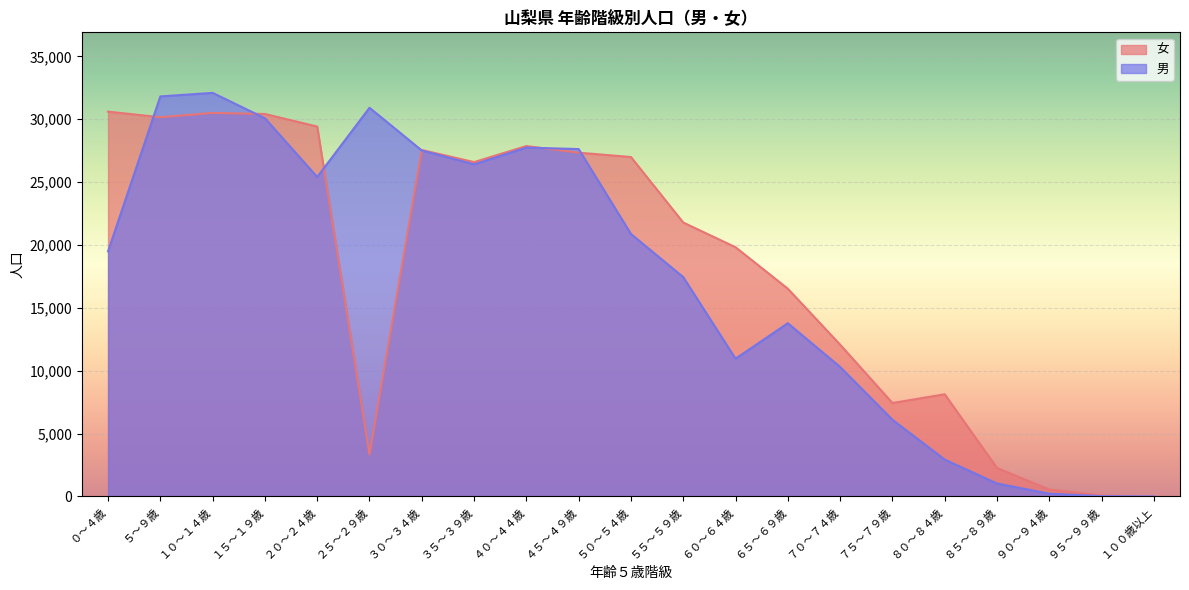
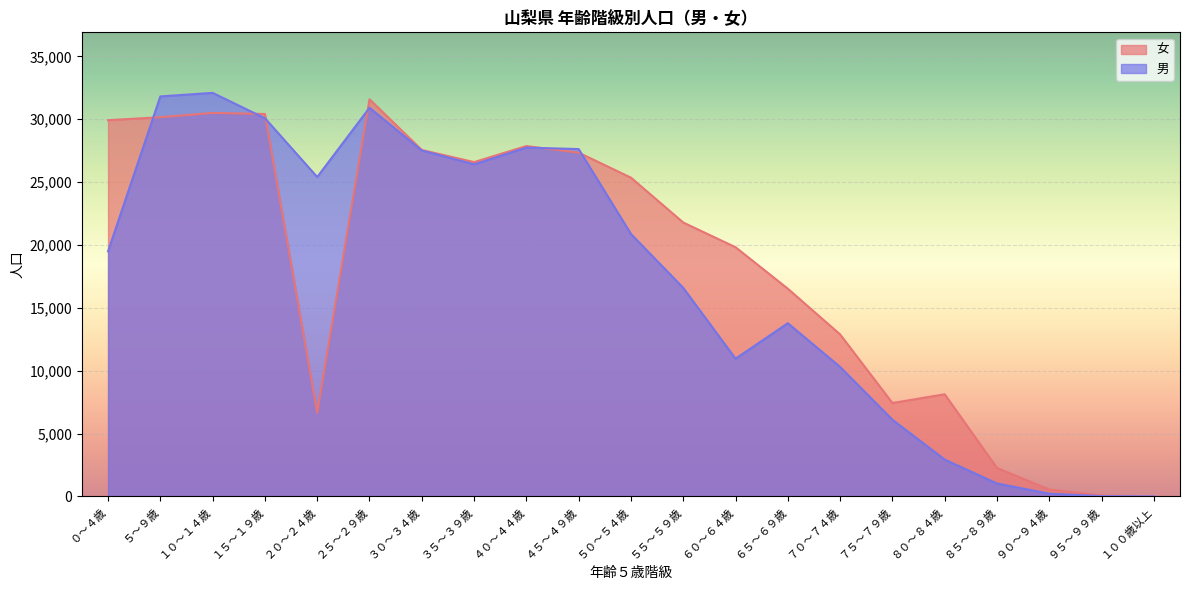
  {
    "女": {
-     "０～４歳": "30,600",
+     "０～４歳": "29,900",
      "５～９歳": "30,200",
      "１０～１４歳": "30,500",
      "１５～１９歳": "30,400",
-     "２０～２４歳": "29,400",
-     "２５～２９歳": "3,300",
+     "２０～２４歳": "6,700",
+     "２５～２９歳": "31,600",
      "４５～４９歳": "27,300",
-     "５０～５４歳": "27,000",
+     "５０～５４歳": "25,400",
      "５５～５９歳": "21,800",
      "６０～６４歳": "19,800",
      "６５～６９歳": "16,500",
-     "７０～７４歳": "12,100",
+     "７０～７４歳": "12,900",
      "７５～７９歳": "7,400",
      "８０～８４歳": "8,100",
      "８５～８９歳": "2,300",
      "９０～９４歳": "500"
    },
    "男": {
      "０～４歳": "19,500",
      "５～９歳": "31,800",
      "１０～１４歳": "32,100",
      "１５～１９歳": "30,100",
      "２０～２４歳": "25,400",
      "２５～２９歳": "30,900",
      "４５～４９歳": "27,600",
      "５０～５４歳": "20,900",
-     "５５～５９歳": "17,400",
+     "５５～５９歳": "16,600",
      "６０～６４歳": "11,000",
      "６５～６９歳": "13,800",
      "７０～７４歳": "10,300",
      "７５～７９歳": "6,100",
      "８０～８４歳": "2,900",
      "８５～８９歳": "1,000",
      "９０～９４歳": "200"
    }
  }
